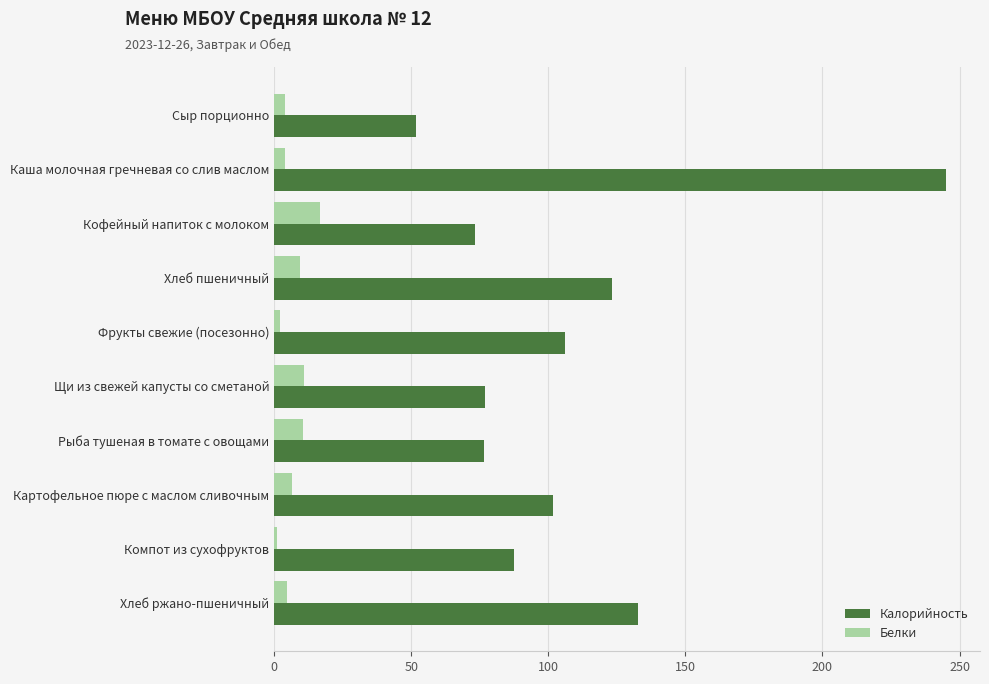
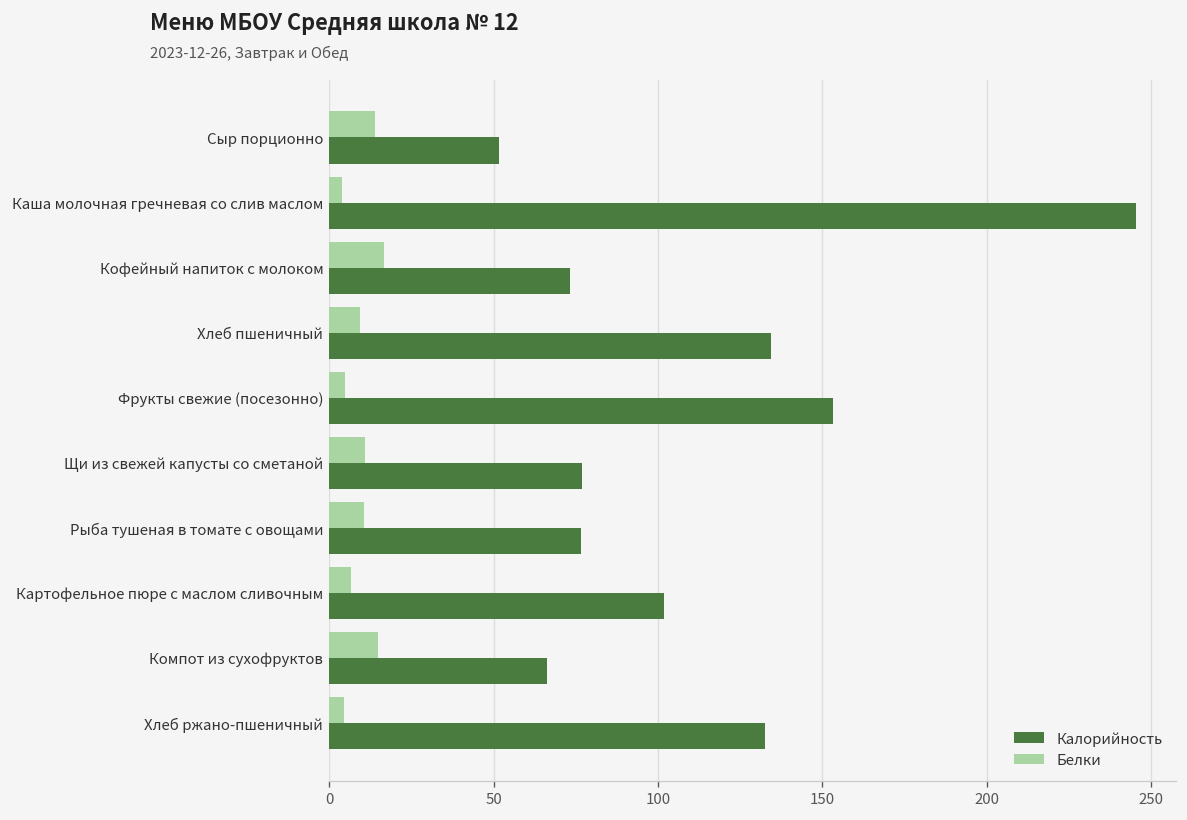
  {
    "Калорийность": {
      "Сыр порционно": 52,
      "Каша молочная гречневая со слив маслом": 245,
      "Кофейный напиток с молоком": 73,
-     "Хлеб пшеничный": 123,
-     "Фрукты свежие (посезонно)": 106,
+     "Хлеб пшеничный": 134,
+     "Фрукты свежие (посезонно)": 153,
      "Щи из свежей капусты со сметаной": 77,
      "Рыба тушеная в томате с овощами": 77,
      "Картофельное пюре с маслом сливочным": 102,
-     "Компот из сухофруктов": 88,
+     "Компот из сухофруктов": 66,
      "Хлеб ржано-пшеничный": 133
    },
    "Белки": {
-     "Сыр порционно": 4,
+     "Сыр порционно": 14,
      "Каша молочная гречневая со слив маслом": 4,
      "Кофейный напиток с молоком": 17,
      "Хлеб пшеничный": 10,
-     "Фрукты свежие (посезонно)": 2,
+     "Фрукты свежие (посезонно)": 5,
      "Щи из свежей капусты со сметаной": 11,
      "Рыба тушеная в томате с овощами": 10,
      "Картофельное пюре с маслом сливочным": 7,
-     "Компот из сухофруктов": 1,
+     "Компот из сухофруктов": 15,
      "Хлеб ржано-пшеничный": 5
    }
  }
